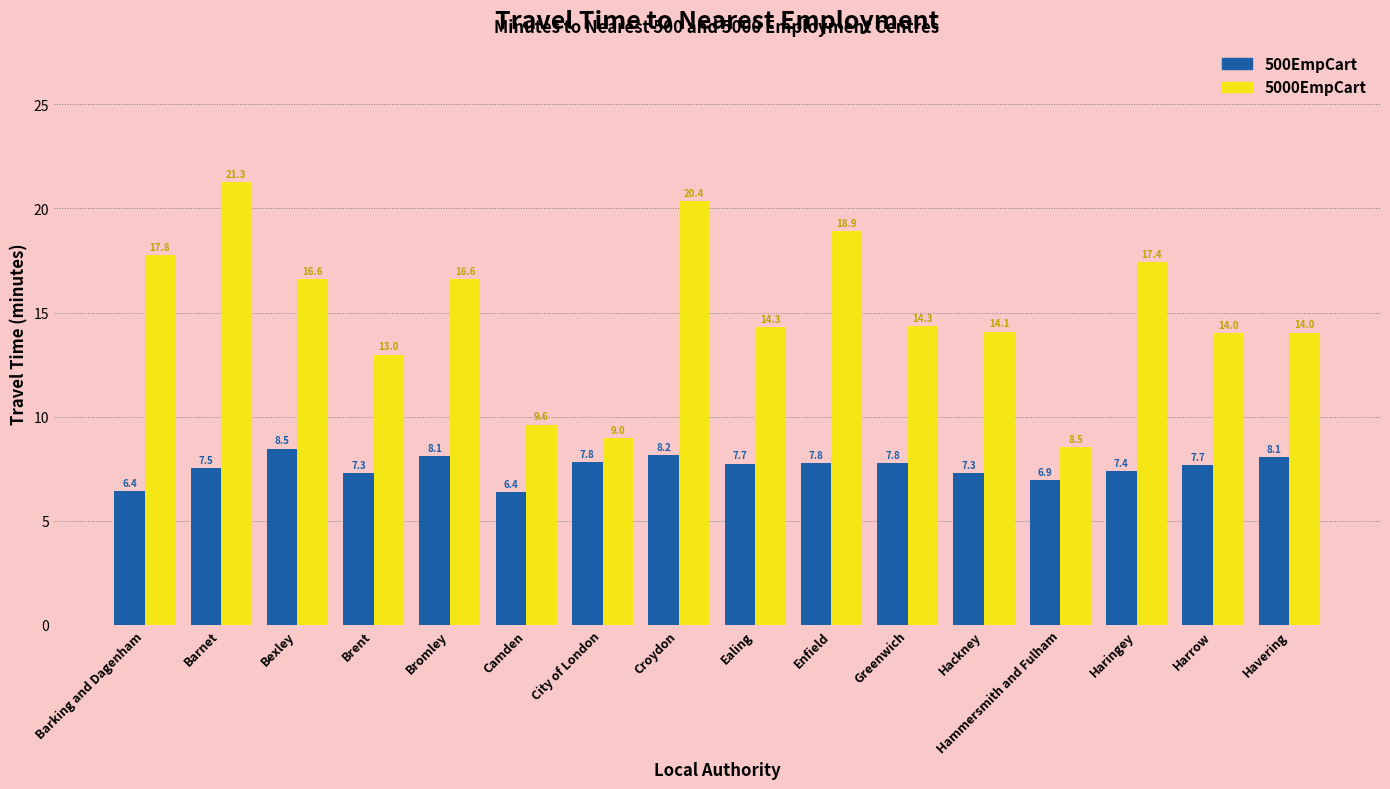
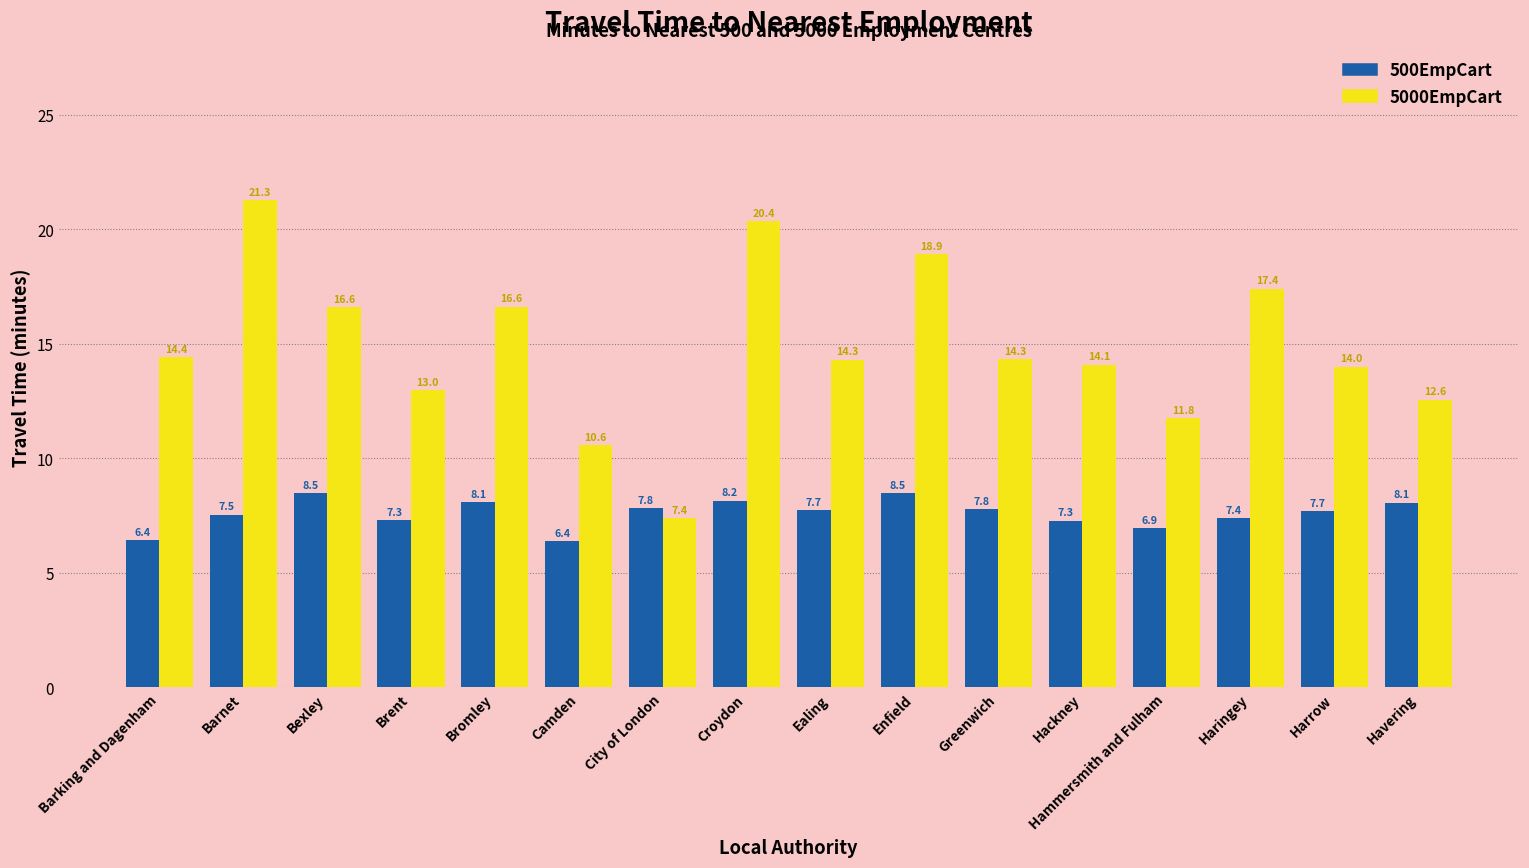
  {
    "500EmpCart": {
      "Barking and Dagenham": 6.4,
      "Barnet": 7.5,
      "Bexley": 8.5,
      "Brent": 7.3,
      "Bromley": 8.1,
      "Camden": 6.4,
      "City of London": 7.8,
      "Croydon": 8.2,
      "Ealing": 7.7,
-     "Enfield": 7.8,
+     "Enfield": 8.5,
      "Greenwich": 7.8,
      "Hackney": 7.3,
      "Hammersmith and Fulham": 6.9,
      "Haringey": 7.4,
      "Harrow": 7.7,
      "Havering": 8.1
    },
    "5000EmpCart": {
-     "Barking and Dagenham": 17.8,
+     "Barking and Dagenham": 14.4,
      "Barnet": 21.3,
      "Bexley": 16.6,
      "Brent": 13.0,
      "Bromley": 16.6,
-     "Camden": 9.6,
-     "City of London": 9.0,
+     "Camden": 10.6,
+     "City of London": 7.4,
      "Croydon": 20.4,
      "Ealing": 14.3,
      "Enfield": 18.9,
      "Greenwich": 14.3,
      "Hackney": 14.1,
-     "Hammersmith and Fulham": 8.5,
+     "Hammersmith and Fulham": 11.8,
      "Haringey": 17.4,
      "Harrow": 14.0,
-     "Havering": 14.0
+     "Havering": 12.6
    }
  }
